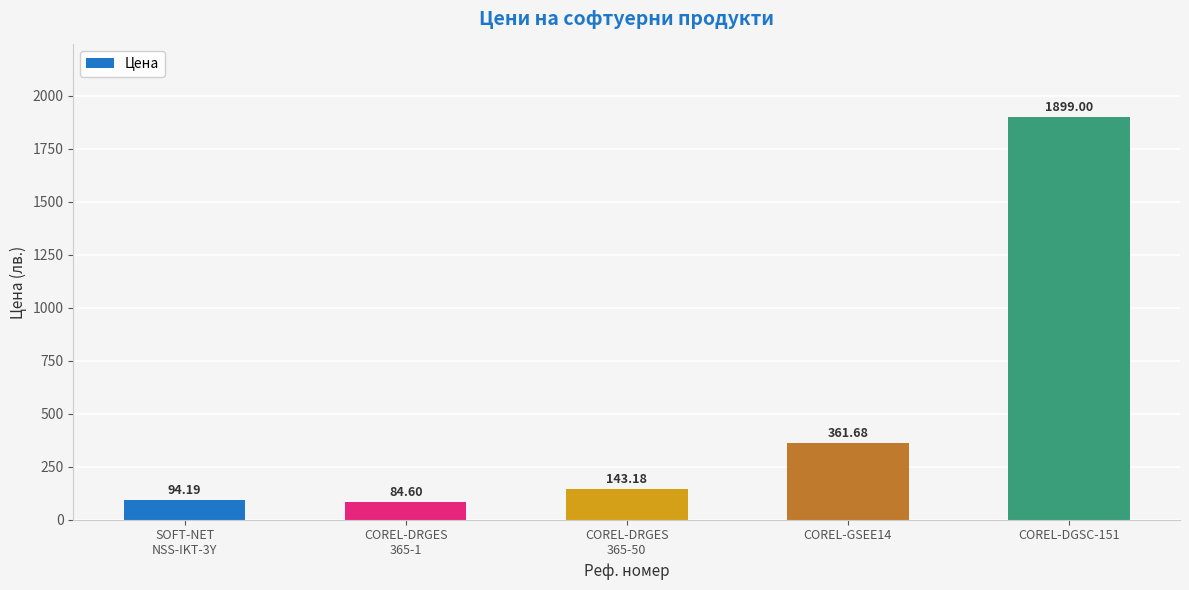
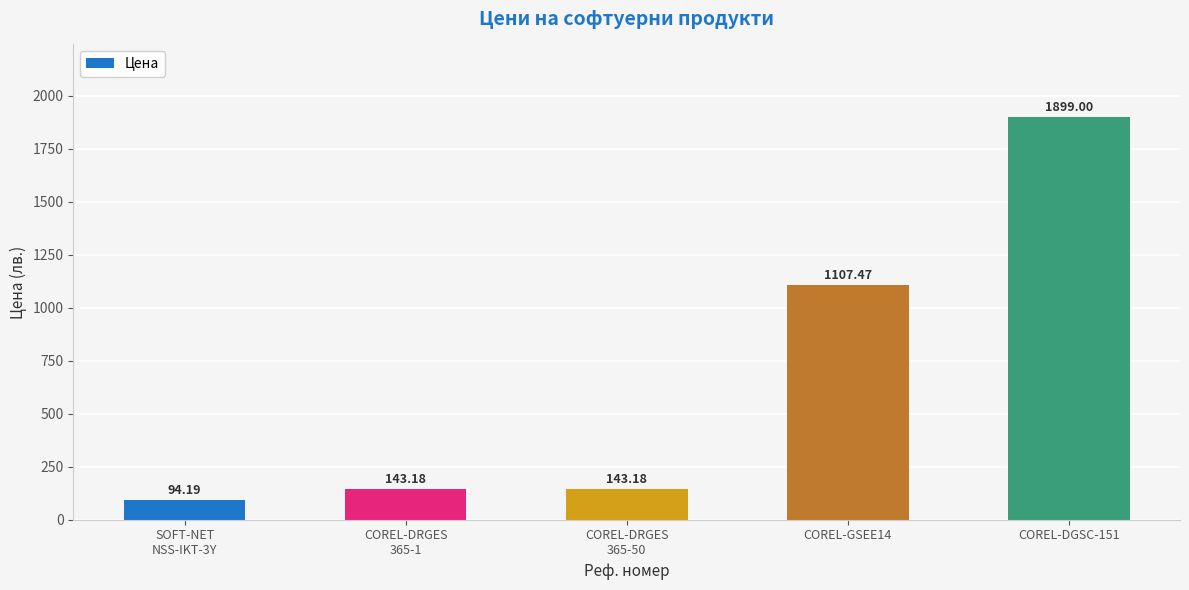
  {
    "SOFT-NET NSS-IKT-3Y": 94.19,
-   "COREL-DRGES 365-1": 84.60,
+   "COREL-DRGES 365-1": 143.18,
    "COREL-DRGES 365-50": 143.18,
-   "COREL-GSEE14": 361.68,
+   "COREL-GSEE14": 1107.47,
    "COREL-DGSC-151": 1899.00
  }
